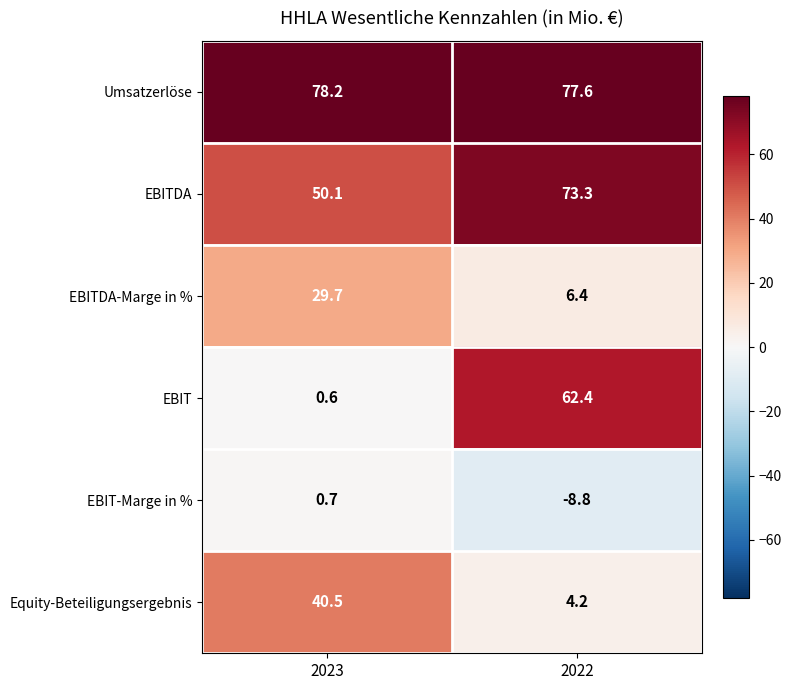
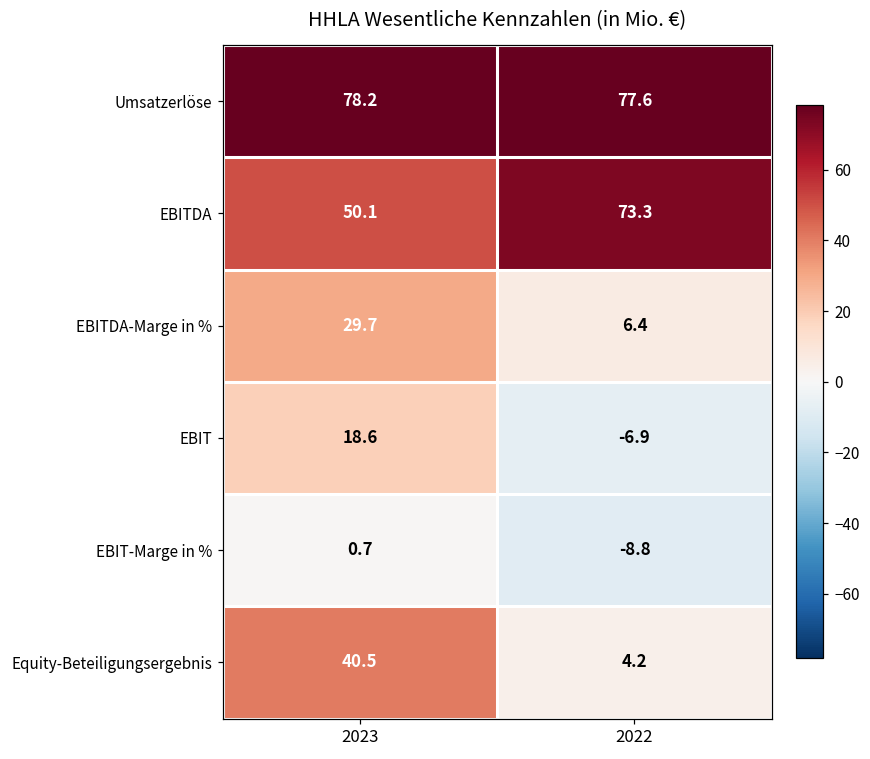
  {
    "Umsatzerlöse": {
      "2023": 78.2,
      "2022": 77.6
    },
    "EBITDA": {
      "2023": 50.1,
      "2022": 73.3
    },
    "EBITDA-Marge in %": {
      "2023": 29.7,
      "2022": 6.4
    },
    "EBIT": {
-     "2023": 0.6,
-     "2022": 62.4
+     "2023": 18.6,
+     "2022": -6.9
    },
    "EBIT-Marge in %": {
      "2023": 0.7,
      "2022": -8.8
    },
    "Equity-Beteiligungsergebnis": {
      "2023": 40.5,
      "2022": 4.2
    }
  }
